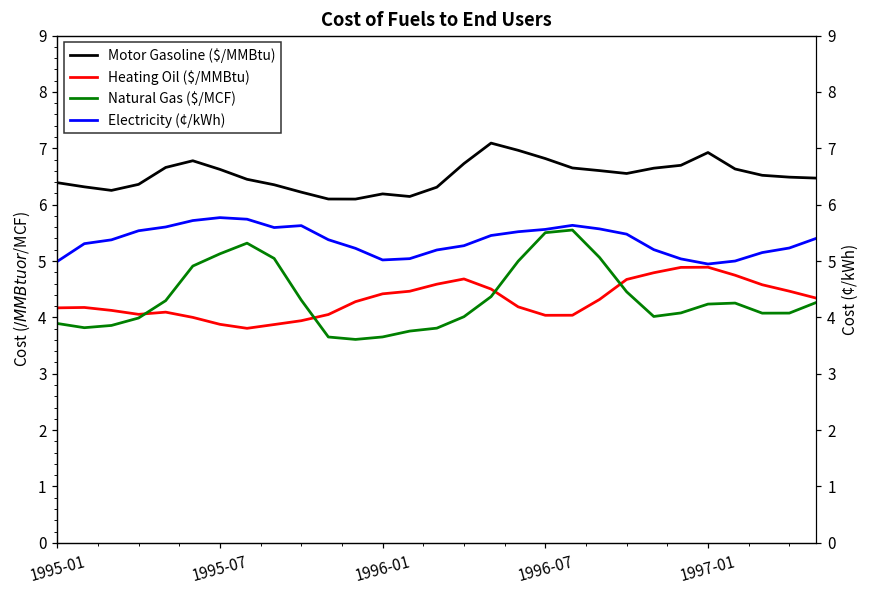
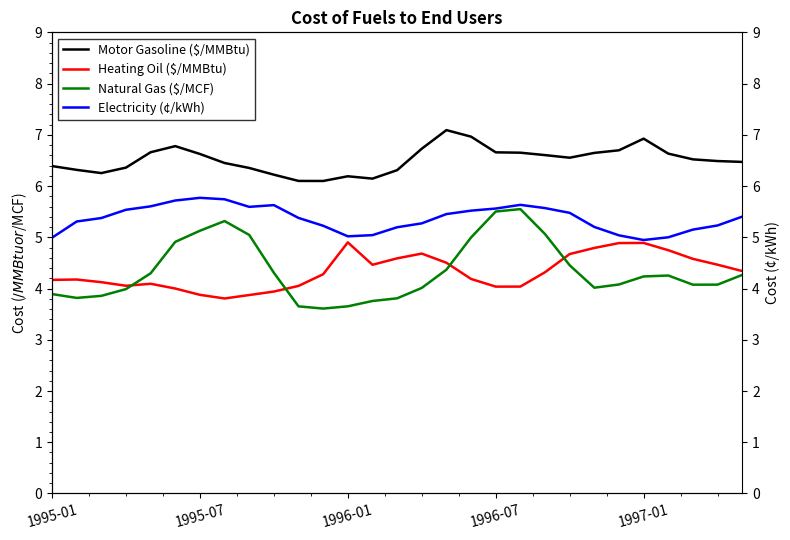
  {
    "Motor Gasoline ($/MMBtu)": {
      "1995-01": 6.4,
      "1995-07": 6.6,
      "1996-01": 6.2,
-     "1996-07": 6.8,
+     "1996-07": 6.7,
      "1997-01": 6.9
    },
    "Heating Oil ($/MMBtu)": {
      "1995-01": 4.2,
      "1995-07": 3.9,
-     "1996-01": 4.4,
+     "1996-01": 4.9,
      "1996-07": 4.0,
      "1997-01": 4.9
    },
    "Natural Gas ($/MCF)": {
      "1995-01": 3.9,
      "1995-07": 5.1,
      "1996-01": 3.7,
      "1996-07": 5.5,
      "1997-01": 4.2
    },
    "Electricity (¢/kWh)": {
      "1995-01": 5.0,
      "1995-07": 5.8,
      "1996-01": 5.0,
      "1996-07": 5.6,
      "1997-01": 4.9
    }
  }
